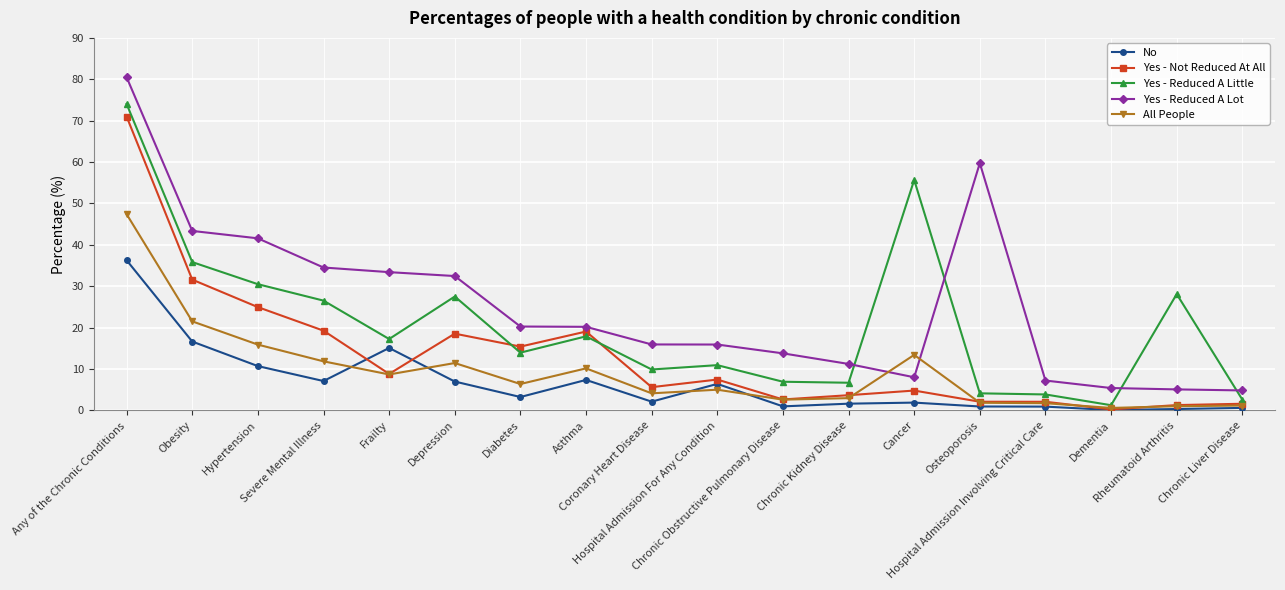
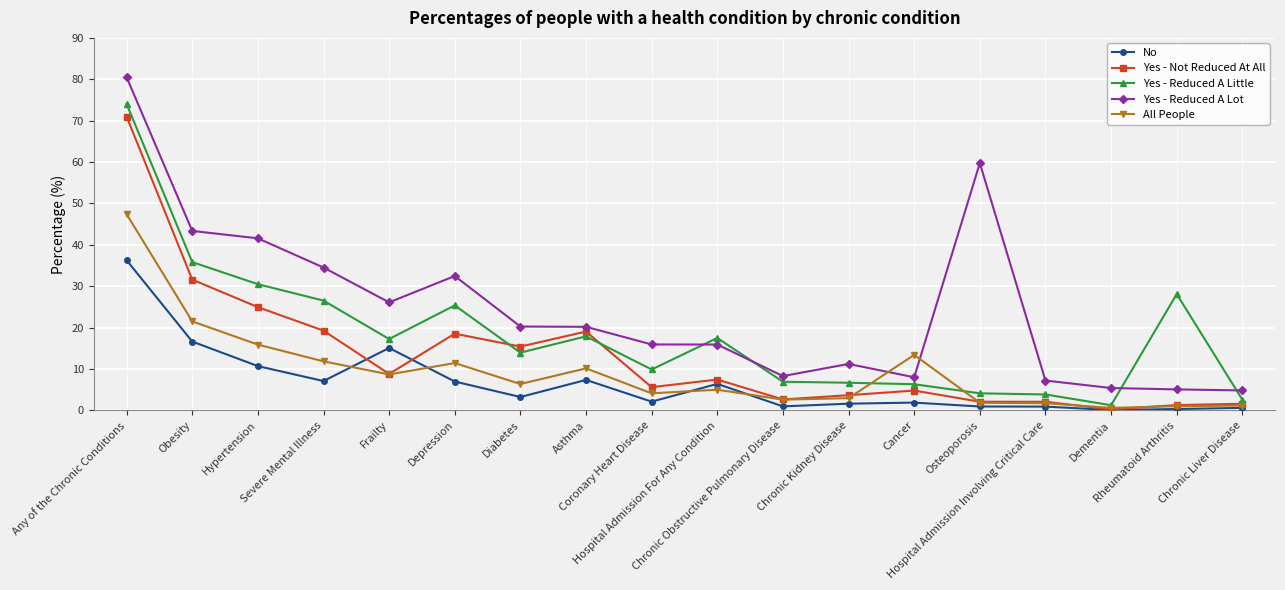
  {
    "No": {
      "Any of the Chronic Conditions": 36,
      "Obesity": 17,
      "Hypertension": 11,
      "Severe Mental Illness": 7,
      "Frailty": 15,
      "Depression": 7,
      "Diabetes": 3,
      "Asthma": 7,
      "Coronary Heart Disease": 2,
      "Hospital Admission For Any Condition": 6,
      "Chronic Obstructive Pulmonary Disease": 1,
      "Chronic Kidney Disease": 2,
      "Cancer": 2,
      "Osteoporosis": 1,
      "Hospital Admission Involving Critical Care": 1,
      "Rheumatoid Arthritis": 0
    },
    "Yes - Not Reduced At All": {
      "Any of the Chronic Conditions": 71,
      "Obesity": 32,
      "Hypertension": 25,
      "Severe Mental Illness": 19,
      "Depression": 19,
      "Diabetes": 15,
      "Asthma": 19,
      "Coronary Heart Disease": 6,
      "Hospital Admission For Any Condition": 7,
      "Chronic Kidney Disease": 4,
      "Cancer": 5
    },
    "Yes - Reduced A Little": {
      "Any of the Chronic Conditions": 74,
      "Obesity": 36,
      "Hypertension": 30,
      "Severe Mental Illness": 27,
      "Frailty": 17,
-     "Depression": 28,
+     "Depression": 25,
      "Diabetes": 14,
      "Asthma": 18,
      "Coronary Heart Disease": 10,
-     "Hospital Admission For Any Condition": 11,
+     "Hospital Admission For Any Condition": 18,
      "Chronic Obstructive Pulmonary Disease": 7,
      "Chronic Kidney Disease": 7,
-     "Cancer": 56,
+     "Cancer": 6,
      "Osteoporosis": 4,
      "Hospital Admission Involving Critical Care": 4,
      "Dementia": 1,
      "Rheumatoid Arthritis": 28,
      "Chronic Liver Disease": 3
    },
    "Yes - Reduced A Lot": {
      "Any of the Chronic Conditions": 81,
      "Obesity": 43,
      "Hypertension": 42,
      "Severe Mental Illness": 35,
-     "Frailty": 33,
+     "Frailty": 26,
      "Depression": 32,
      "Diabetes": 20,
      "Asthma": 20,
      "Coronary Heart Disease": 16,
      "Hospital Admission For Any Condition": 16,
-     "Chronic Obstructive Pulmonary Disease": 14,
+     "Chronic Obstructive Pulmonary Disease": 8,
      "Chronic Kidney Disease": 11,
      "Cancer": 8,
      "Osteoporosis": 60,
      "Hospital Admission Involving Critical Care": 7,
      "Dementia": 5,
      "Rheumatoid Arthritis": 5,
      "Chronic Liver Disease": 5
    },
    "All People": {
      "Any of the Chronic Conditions": 47,
      "Obesity": 22,
      "Hypertension": 16,
      "Severe Mental Illness": 12,
      "Depression": 11,
      "Diabetes": 6,
      "Asthma": 10,
      "Coronary Heart Disease": 4,
      "Hospital Admission For Any Condition": 5,
      "Chronic Kidney Disease": 3,
      "Cancer": 13
    }
  }
